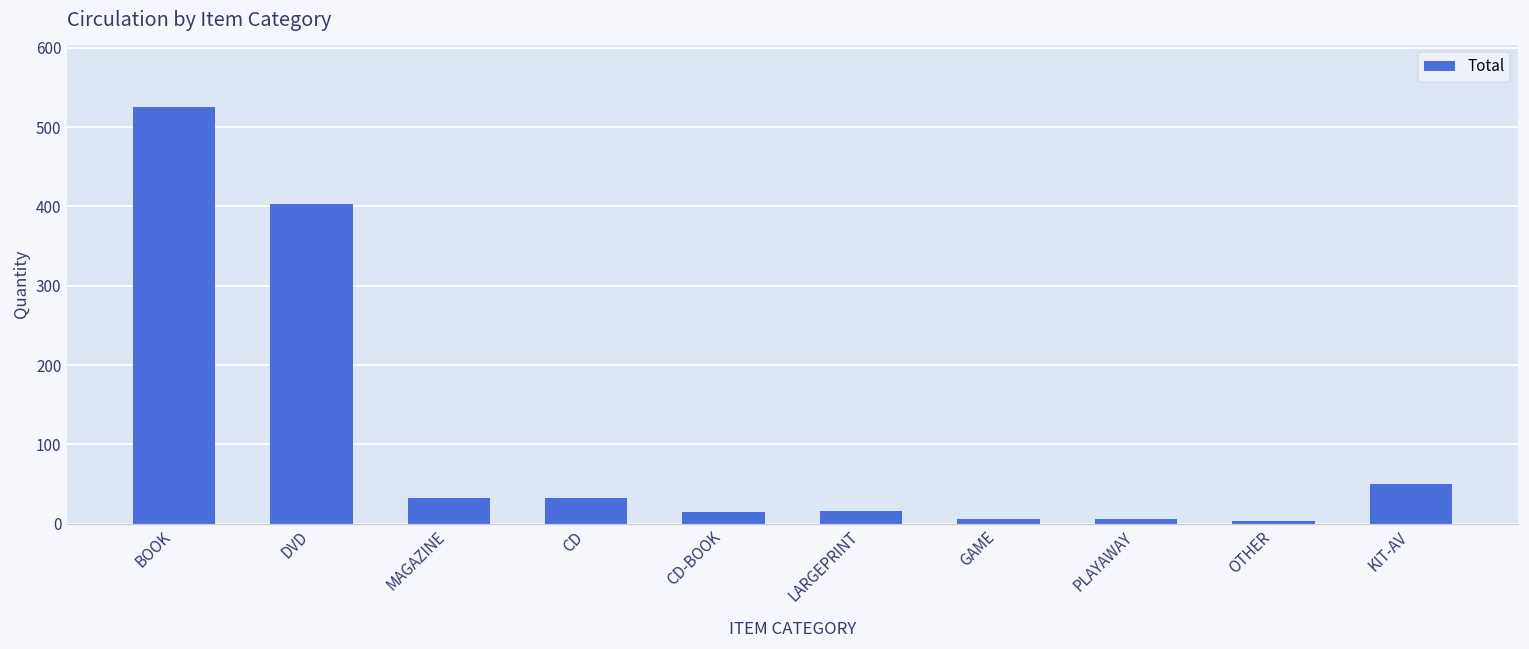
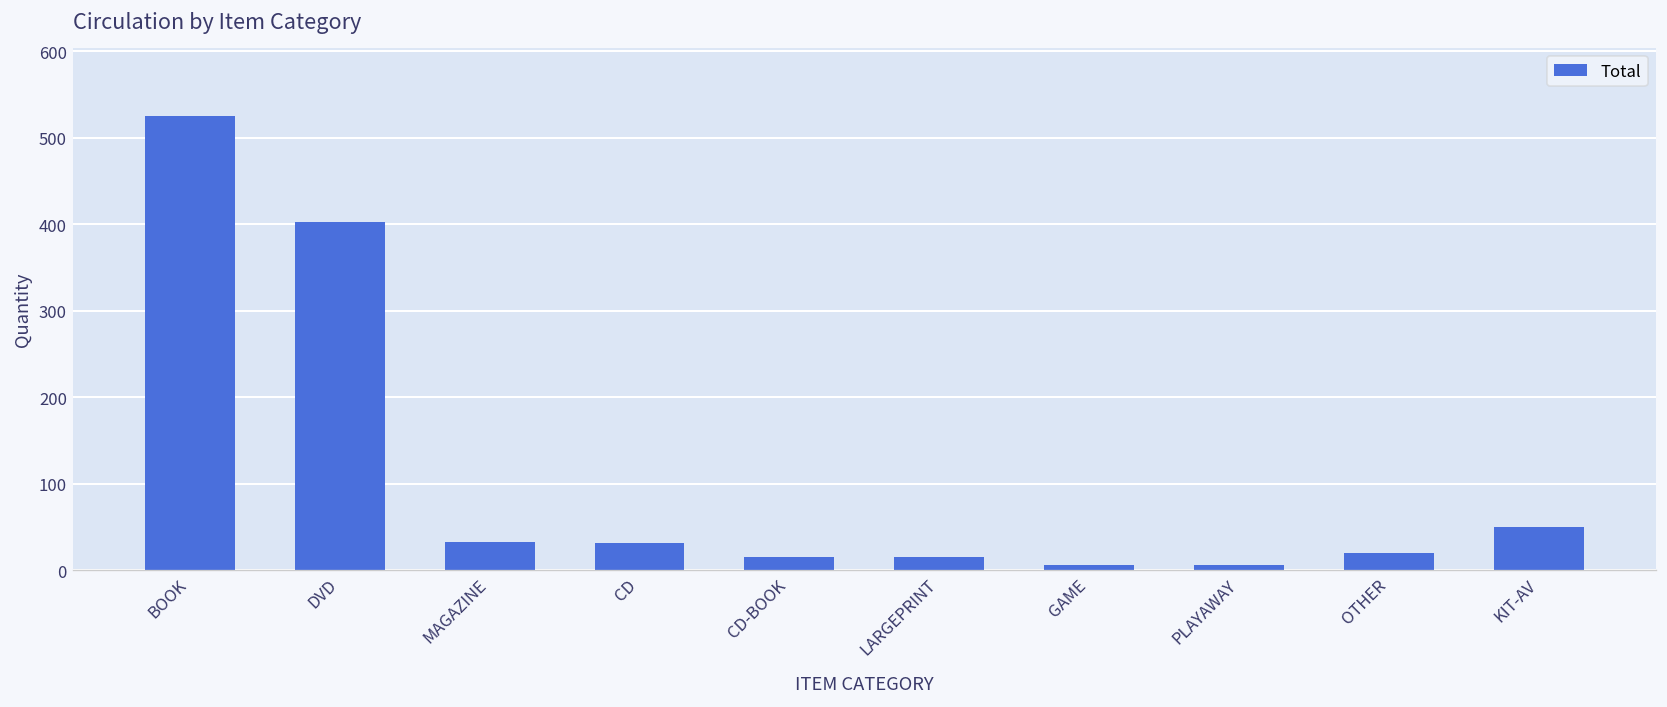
  {
    "BOOK": 530,
    "DVD": 400,
    "MAGAZINE": 30,
    "CD": 30,
    "CD-BOOK": 20,
    "LARGEPRINT": 20,
    "GAME": 10,
    "PLAYAWAY": 10,
-   "OTHER": 0,
+   "OTHER": 20,
    "KIT-AV": 50
  }
